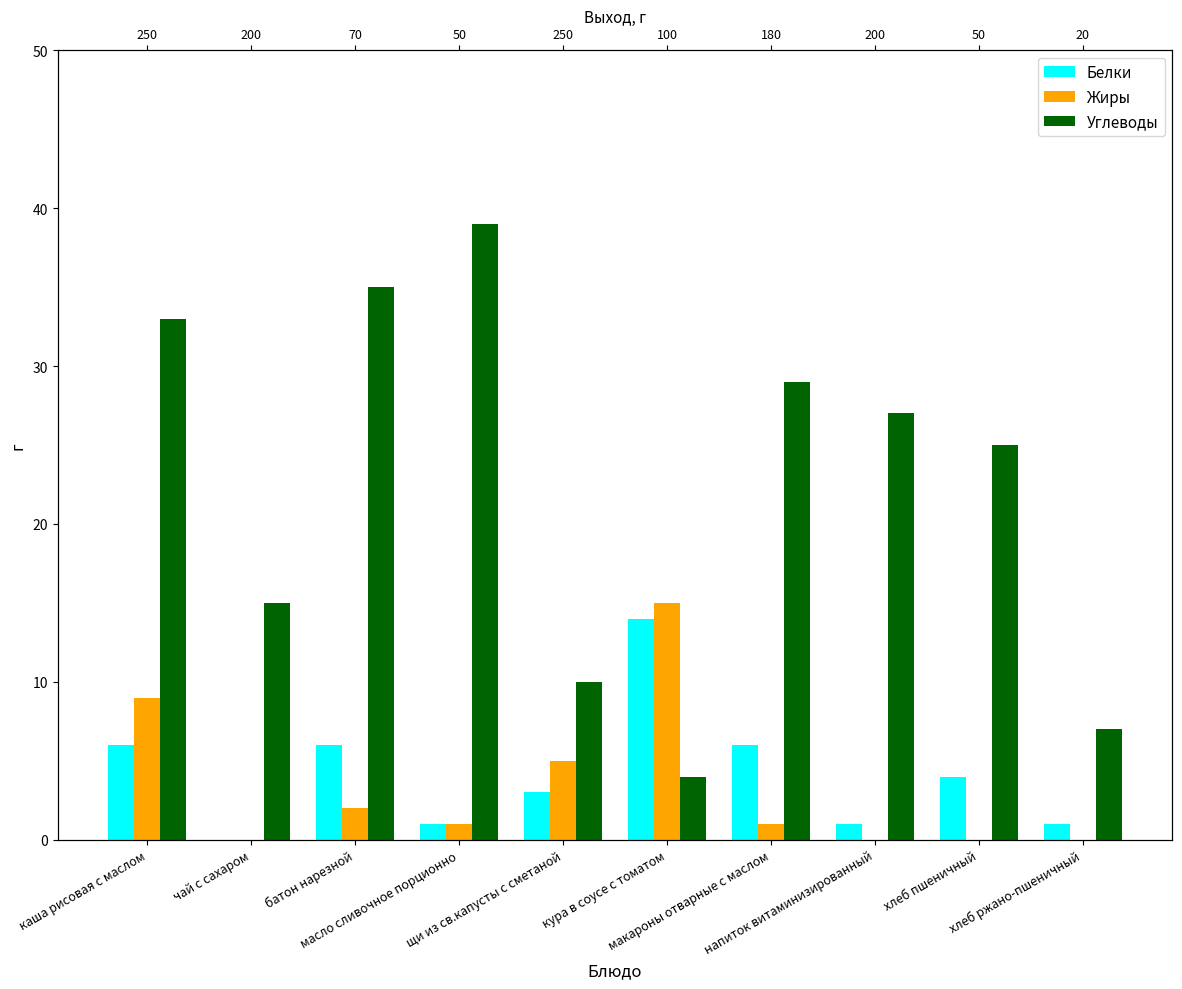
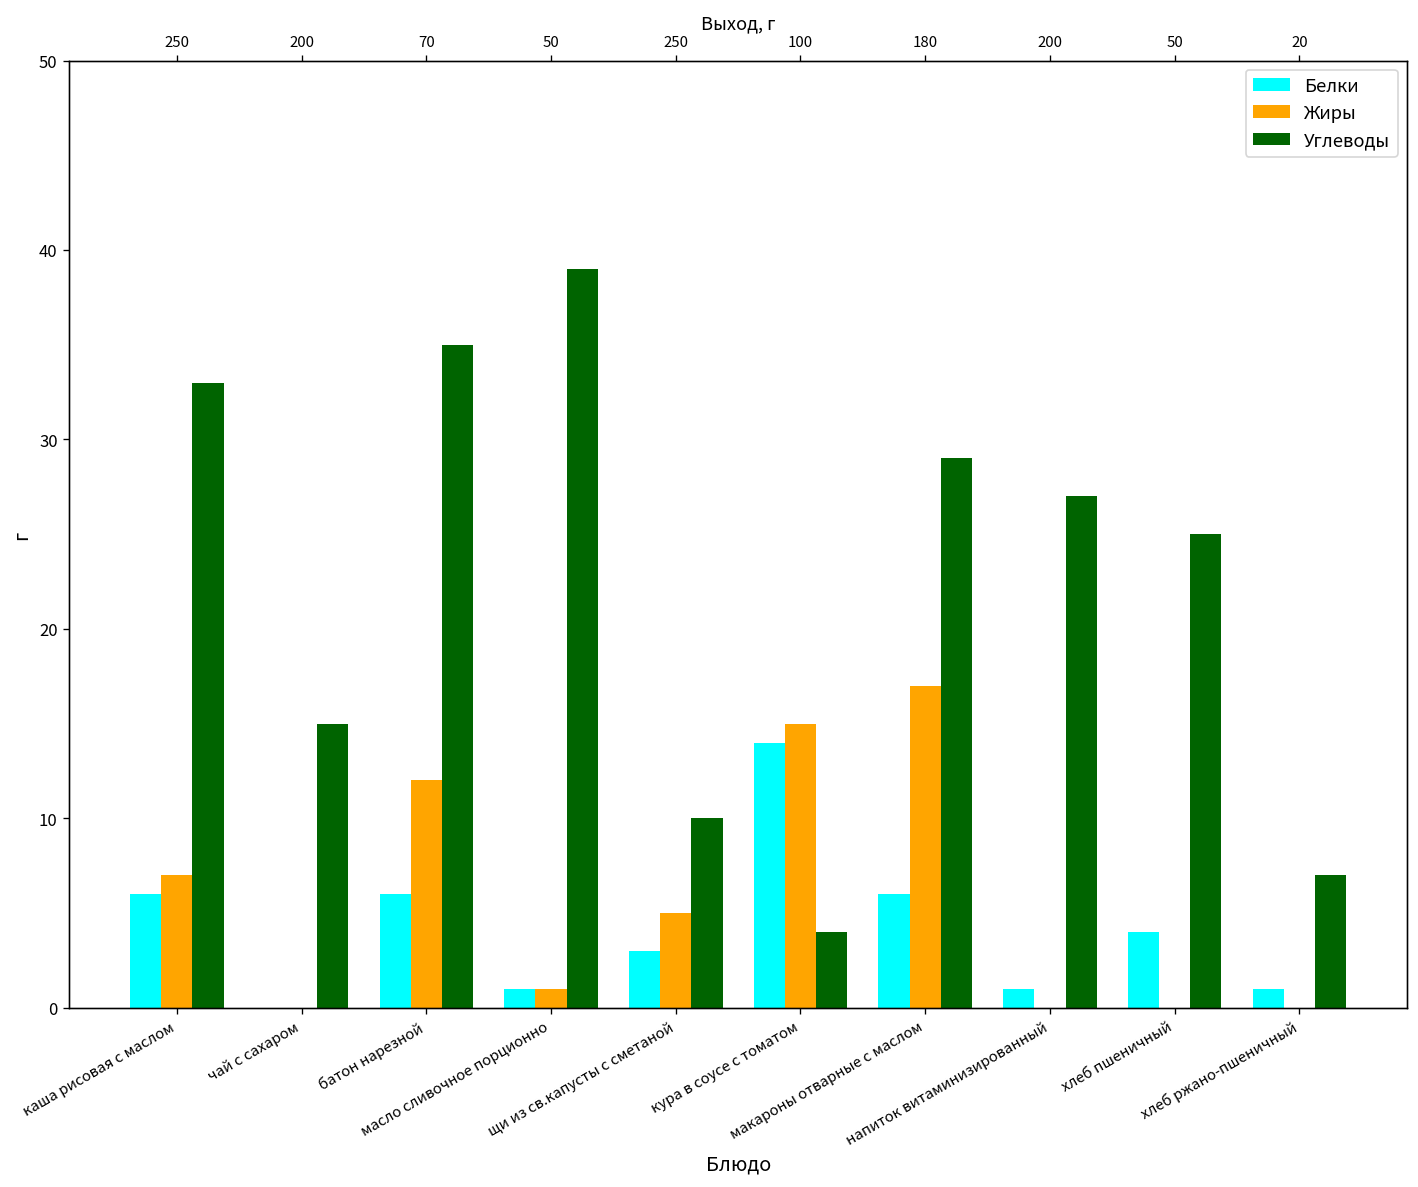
  {
    "Жиры": {
-     "каша рисовая с маслом": 9,
+     "каша рисовая с маслом": 7,
      "чай с сахаром": 0,
-     "батон нарезной": 2,
+     "батон нарезной": 12,
      "масло сливочное порционно": 1,
      "щи из св.капусты с сметаной": 5,
      "кура в соусе с томатом": 15,
-     "макароны отварные с маслом": 1,
+     "макароны отварные с маслом": 17,
      "напиток витаминизированный": 0,
      "хлеб пшеничный": 0,
      "хлеб ржано-пшеничный": 0
    }
  }
